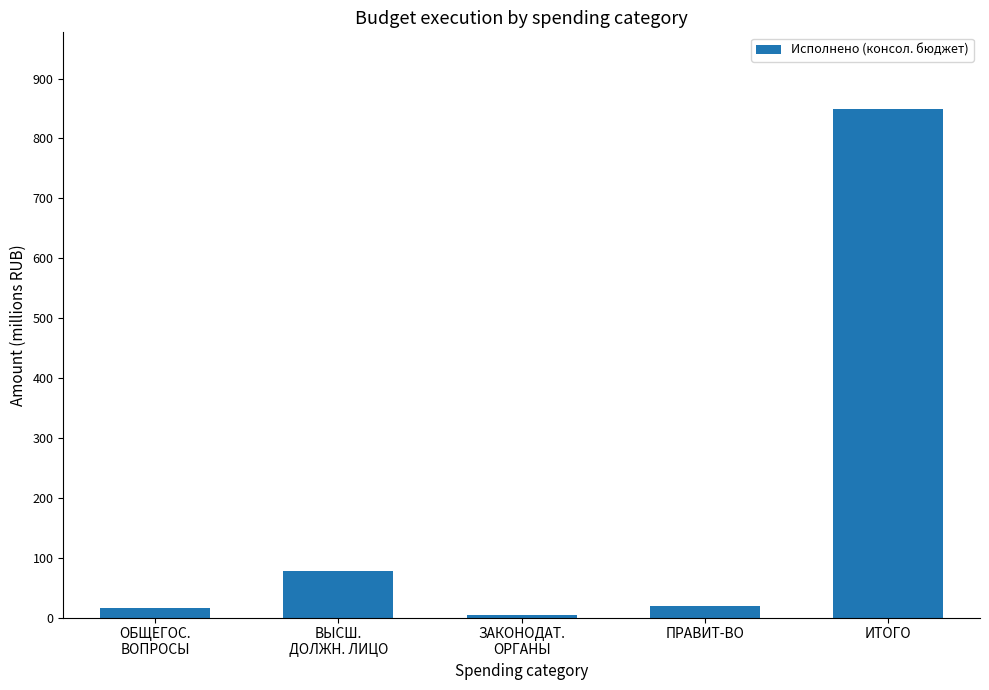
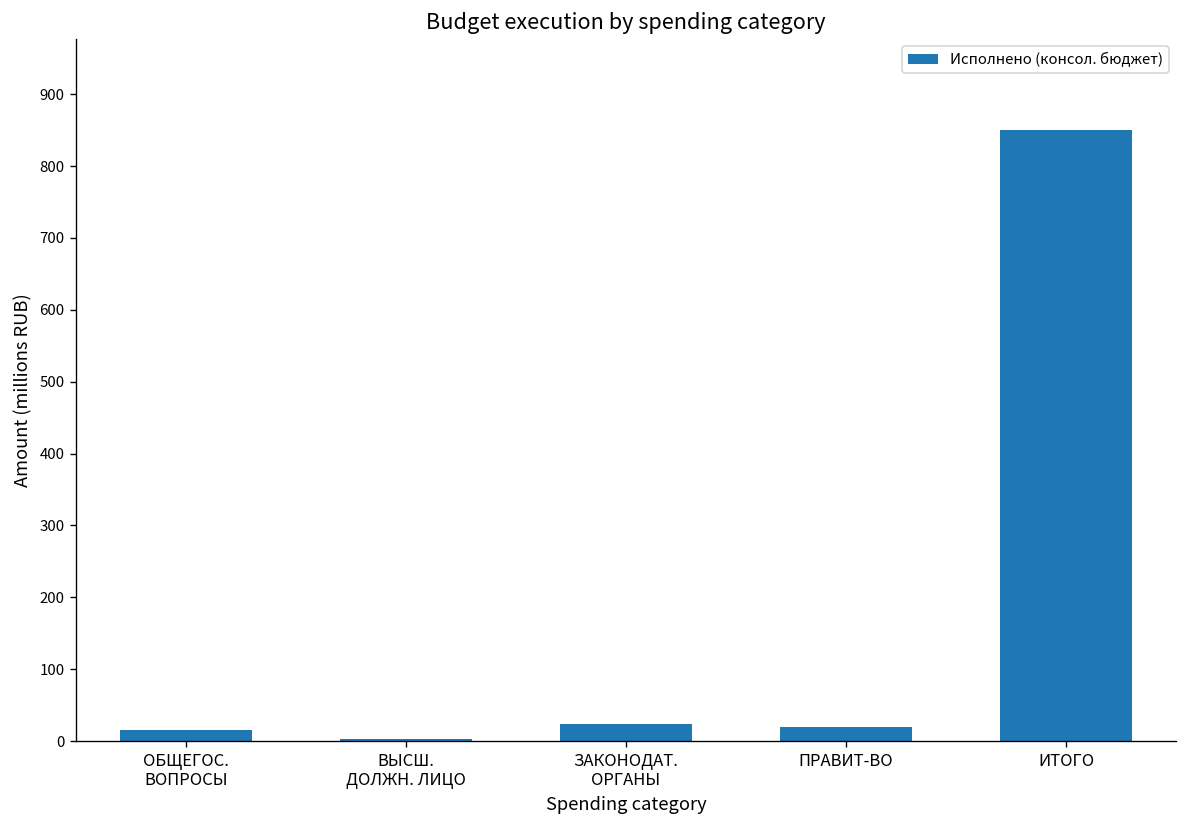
  {
    "ОБЩЕГОС. ВОПРОСЫ": 20,
-   "ВЫСШ. ДОЛЖН. ЛИЦО": 80,
-   "ЗАКОНОДАТ. ОРГАНЫ": 0,
+   "ВЫСШ. ДОЛЖН. ЛИЦО": 0,
+   "ЗАКОНОДАТ. ОРГАНЫ": 20,
    "ПРАВИТ-ВО": 20,
    "ИТОГО": 850
  }
